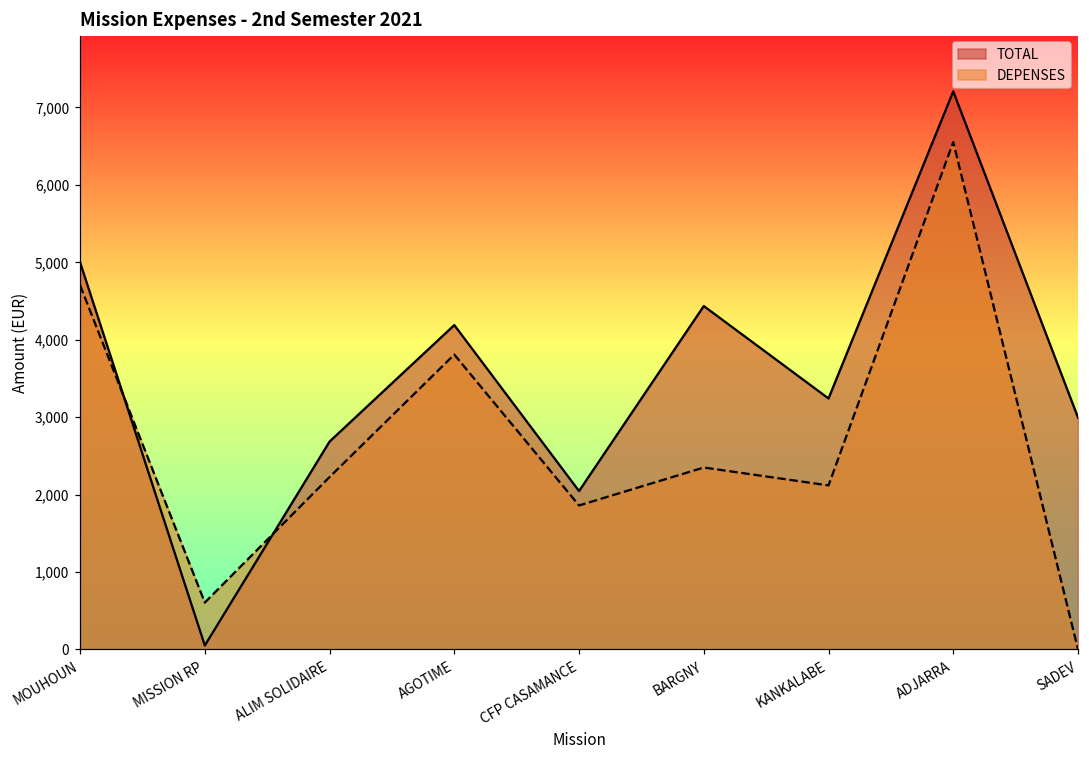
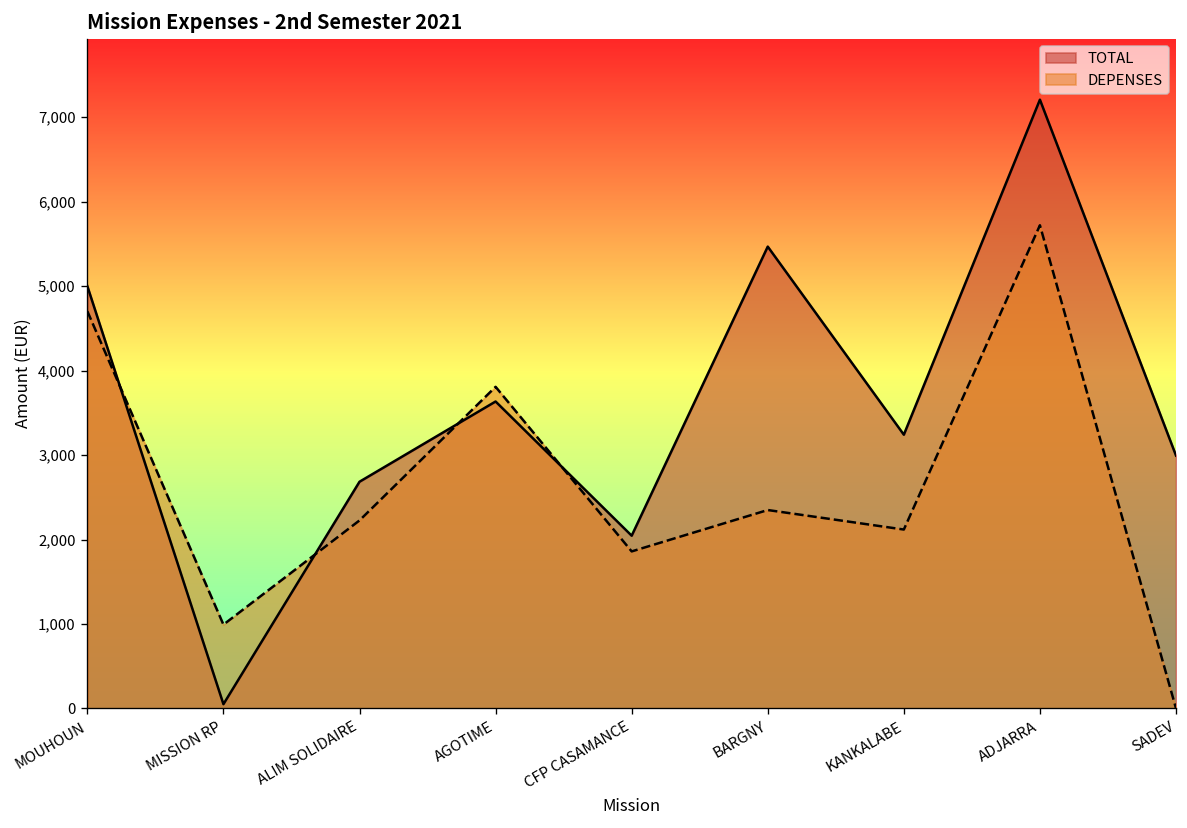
  {
    "TOTAL": {
      "MOUHOUN": "5,000",
      "MISSION RP": "100",
      "ALIM SOLIDAIRE": "2,700",
-     "AGOTIME": "4,200",
+     "AGOTIME": "3,600",
      "CFP CASAMANCE": "2,000",
-     "BARGNY": "4,400",
+     "BARGNY": "5,500",
      "KANKALABE": "3,200",
      "ADJARRA": "7,200",
      "SADEV": "3,000"
    },
    "DEPENSES": {
      "MOUHOUN": "4,700",
-     "MISSION RP": "600",
+     "MISSION RP": "1,000",
      "ALIM SOLIDAIRE": "2,200",
      "AGOTIME": "3,800",
      "CFP CASAMANCE": "1,900",
      "BARGNY": "2,300",
      "KANKALABE": "2,100",
-     "ADJARRA": "6,600",
+     "ADJARRA": "5,700",
      "SADEV": "0"
    }
  }
